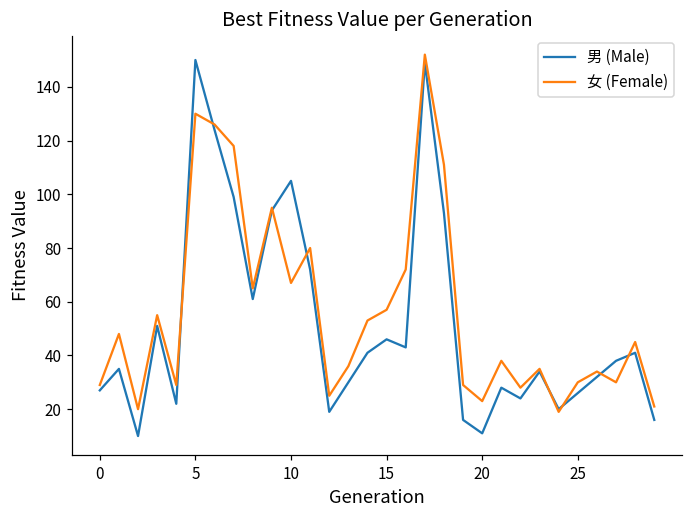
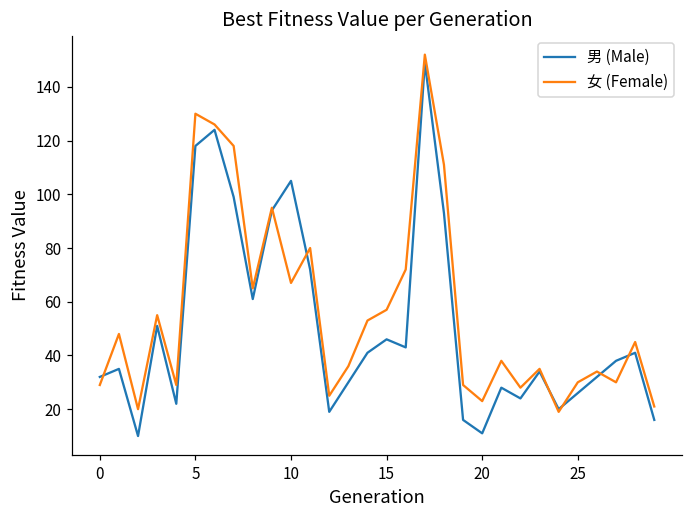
  {
    "男 (Male)": {
-     "0": 27,
-     "5": 150,
+     "0": 32,
+     "5": 118,
      "10": 105,
      "15": 46,
      "20": 11,
      "25": 26
    },
    "女 (Female)": {
      "0": 29,
      "5": 130,
      "10": 67,
      "15": 57,
      "20": 23,
      "25": 30
    }
  }
